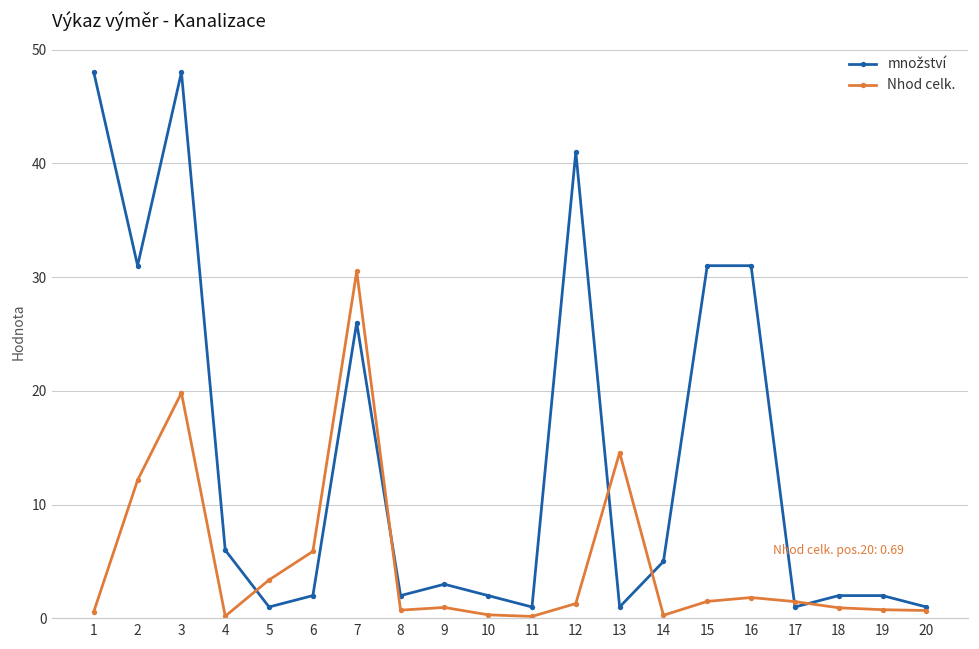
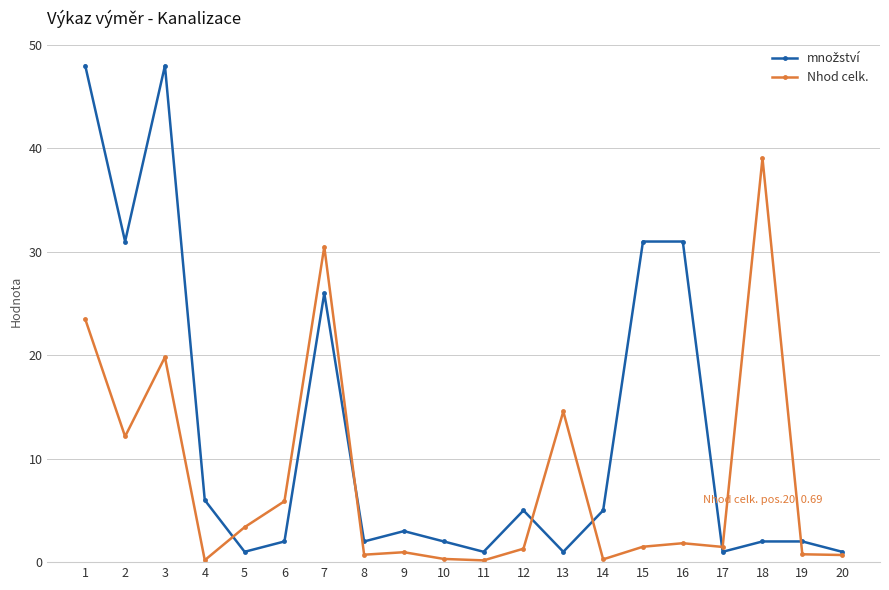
  {
    "množství": {
      "1": 48,
      "2": 31,
      "3": 48,
      "4": 6,
      "5": 1,
      "6": 2,
      "7": 26,
      "8": 2,
      "9": 3,
      "10": 2,
      "11": 1,
-     "12": 41,
+     "12": 5,
      "13": 1,
      "14": 5,
      "15": 31,
      "16": 31,
      "17": 1,
      "18": 2,
      "19": 2,
      "20": 1
    },
    "Nhod celk.": {
-     "1": 0.6,
+     "1": 23.5,
      "2": 12.2,
      "3": 19.8,
      "4": 0.2,
      "5": 3.4,
      "6": 5.9,
      "7": 30.5,
      "8": 0.7,
      "9": 1.0,
      "10": 0.3,
      "11": 0.2,
      "12": 1.3,
      "13": 14.6,
      "14": 0.3,
      "15": 1.5,
      "16": 1.8,
      "17": 1.5,
-     "18": 0.9,
+     "18": 39.1,
      "19": 0.8,
      "20": 0.7
    }
  }
